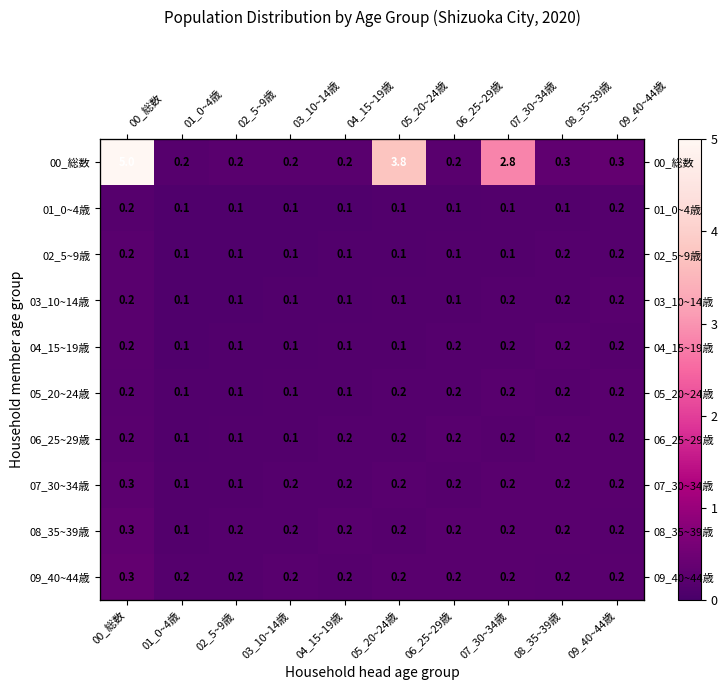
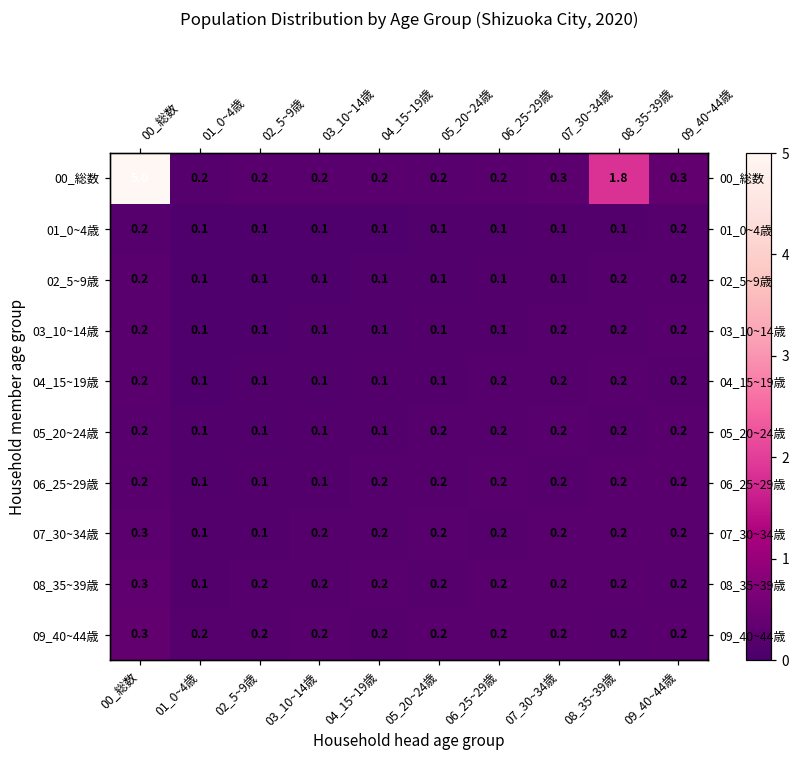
  {
    "00_総数": {
      "01_0~4歳": 0.2,
      "02_5~9歳": 0.2,
      "03_10~14歳": 0.2,
      "04_15~19歳": 0.2,
-     "05_20~24歳": 3.8,
+     "05_20~24歳": 0.2,
      "06_25~29歳": 0.2,
-     "07_30~34歳": 2.8,
-     "08_35~39歳": 0.3,
+     "07_30~34歳": 0.3,
+     "08_35~39歳": 1.8,
      "09_40~44歳": 0.3
    },
    "01_0~4歳": {
      "00_総数": 0.2,
      "01_0~4歳": 0.1,
      "02_5~9歳": 0.1,
      "03_10~14歳": 0.1,
      "04_15~19歳": 0.1,
      "05_20~24歳": 0.1,
      "06_25~29歳": 0.1,
      "07_30~34歳": 0.1,
      "08_35~39歳": 0.1,
      "09_40~44歳": 0.2
    },
    "02_5~9歳": {
      "00_総数": 0.2,
      "01_0~4歳": 0.1,
      "02_5~9歳": 0.1,
      "03_10~14歳": 0.1,
      "04_15~19歳": 0.1,
      "05_20~24歳": 0.1,
      "06_25~29歳": 0.1,
      "07_30~34歳": 0.1,
      "08_35~39歳": 0.2,
      "09_40~44歳": 0.2
    },
    "03_10~14歳": {
      "00_総数": 0.2,
      "01_0~4歳": 0.1,
      "02_5~9歳": 0.1,
      "03_10~14歳": 0.1,
      "04_15~19歳": 0.1,
      "05_20~24歳": 0.1,
      "06_25~29歳": 0.1,
      "07_30~34歳": 0.2,
      "08_35~39歳": 0.2,
      "09_40~44歳": 0.2
    },
    "04_15~19歳": {
      "00_総数": 0.2,
      "01_0~4歳": 0.1,
      "02_5~9歳": 0.1,
      "03_10~14歳": 0.1,
      "04_15~19歳": 0.1,
      "05_20~24歳": 0.1,
      "06_25~29歳": 0.2,
      "07_30~34歳": 0.2,
      "08_35~39歳": 0.2,
      "09_40~44歳": 0.2
    },
    "05_20~24歳": {
      "00_総数": 0.2,
      "01_0~4歳": 0.1,
      "02_5~9歳": 0.1,
      "03_10~14歳": 0.1,
      "04_15~19歳": 0.1,
      "05_20~24歳": 0.2,
      "06_25~29歳": 0.2,
      "07_30~34歳": 0.2,
      "08_35~39歳": 0.2,
      "09_40~44歳": 0.2
    },
    "06_25~29歳": {
      "00_総数": 0.2,
      "01_0~4歳": 0.1,
      "02_5~9歳": 0.1,
      "03_10~14歳": 0.1,
      "04_15~19歳": 0.2,
      "05_20~24歳": 0.2,
      "06_25~29歳": 0.2,
      "07_30~34歳": 0.2,
      "08_35~39歳": 0.2,
      "09_40~44歳": 0.2
    },
    "07_30~34歳": {
      "00_総数": 0.3,
      "01_0~4歳": 0.1,
      "02_5~9歳": 0.1,
      "03_10~14歳": 0.2,
      "04_15~19歳": 0.2,
      "05_20~24歳": 0.2,
      "06_25~29歳": 0.2,
      "07_30~34歳": 0.2,
      "08_35~39歳": 0.2,
      "09_40~44歳": 0.2
    },
    "08_35~39歳": {
      "00_総数": 0.3,
      "01_0~4歳": 0.1,
      "02_5~9歳": 0.2,
      "03_10~14歳": 0.2,
      "04_15~19歳": 0.2,
      "05_20~24歳": 0.2,
      "06_25~29歳": 0.2,
      "07_30~34歳": 0.2,
      "08_35~39歳": 0.2,
      "09_40~44歳": 0.2
    },
    "09_40~44歳": {
      "00_総数": 0.3,
      "01_0~4歳": 0.2,
      "02_5~9歳": 0.2,
      "03_10~14歳": 0.2,
      "04_15~19歳": 0.2,
      "05_20~24歳": 0.2,
      "06_25~29歳": 0.2,
      "07_30~34歳": 0.2,
      "08_35~39歳": 0.2,
      "09_40~44歳": 0.2
    }
  }
